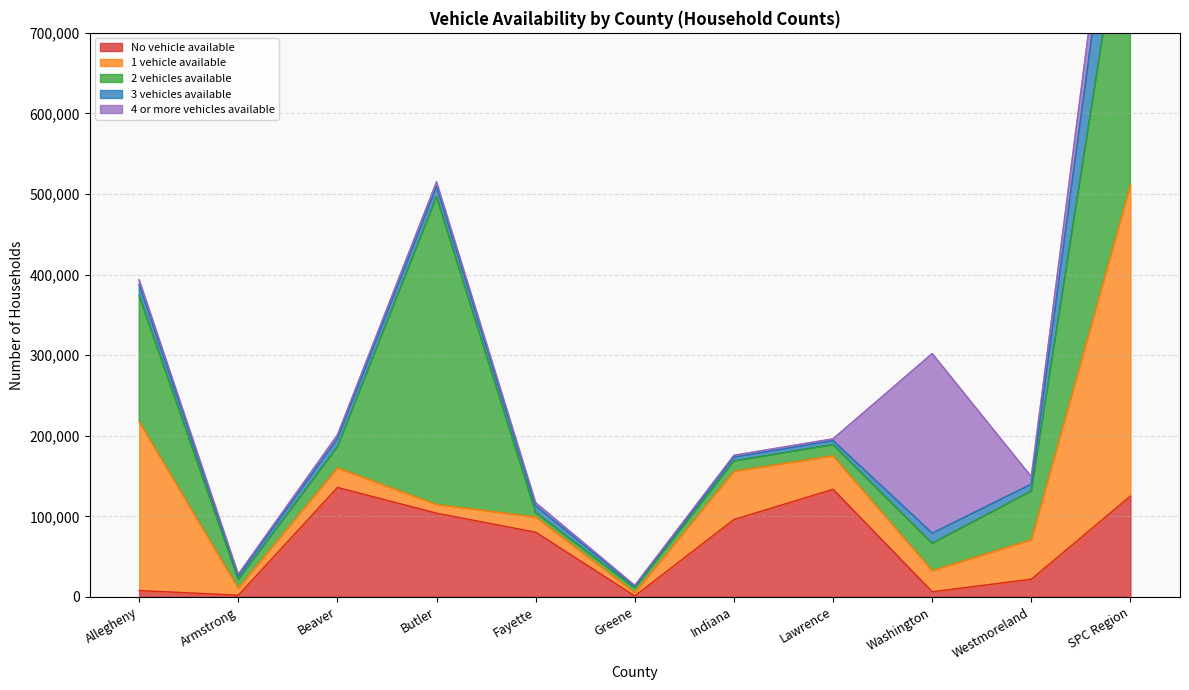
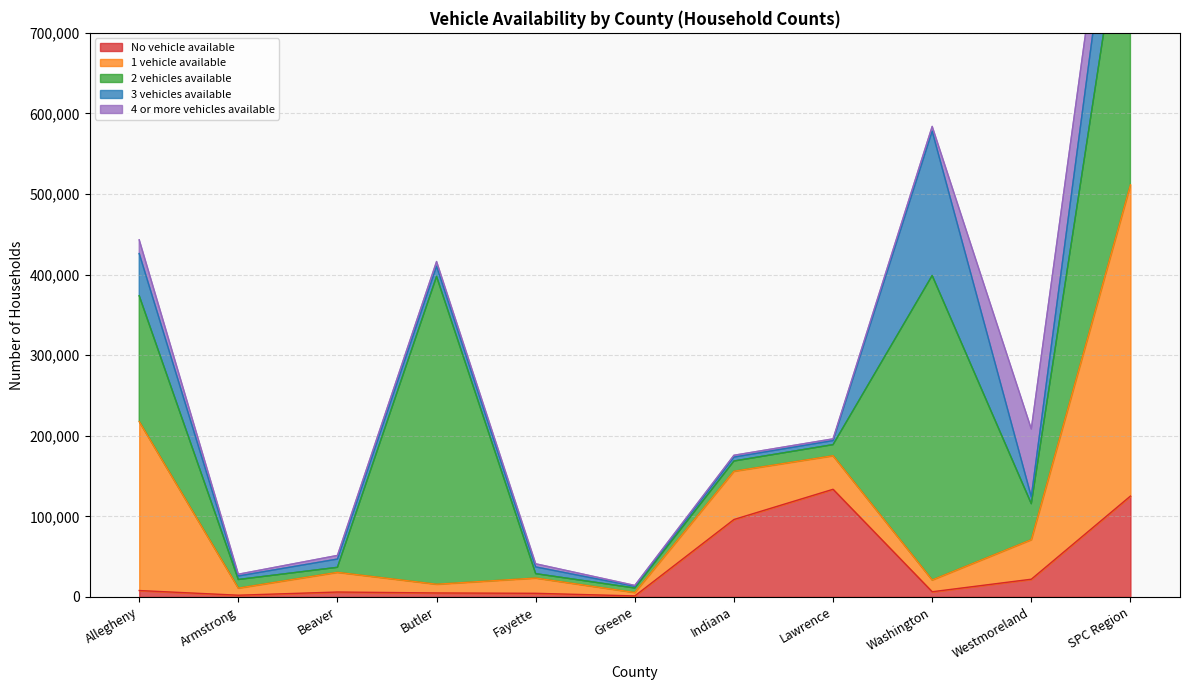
  {
    "No vehicle available": {
      "Allegheny": "10,000",
      "Armstrong": "0",
-     "Beaver": "140,000",
-     "Butler": "100,000",
-     "Fayette": "80,000",
+     "Beaver": "10,000",
+     "Butler": "0",
+     "Fayette": "0",
      "Greene": "0",
      "Indiana": "100,000",
      "Lawrence": "130,000",
      "Washington": "10,000",
      "Westmoreland": "20,000",
      "SPC Region": "130,000"
    },
    "1 vehicle available": {
      "Allegheny": "210,000",
      "Armstrong": "10,000",
      "Beaver": "20,000",
      "Butler": "10,000",
      "Fayette": "20,000",
      "Greene": "0",
      "Indiana": "60,000",
      "Lawrence": "40,000",
-     "Washington": "30,000",
+     "Washington": "10,000",
      "Westmoreland": "50,000",
      "SPC Region": "390,000"
    },
    "2 vehicles available": {
      "Allegheny": "160,000",
      "Armstrong": "10,000",
-     "Beaver": "30,000",
+     "Beaver": "10,000",
      "Butler": "380,000",
      "Fayette": "10,000",
      "Indiana": "10,000",
      "Lawrence": "10,000",
-     "Washington": "30,000",
-     "Westmoreland": "60,000"
+     "Washington": "380,000",
+     "Westmoreland": "40,000"
    },
    "3 vehicles available": {
-     "Allegheny": "10,000",
+     "Allegheny": "50,000",
      "Beaver": "10,000",
      "Butler": "10,000",
      "Fayette": "10,000",
-     "Washington": "10,000",
+     "Washington": "180,000",
      "Westmoreland": "10,000"
    },
    "4 or more vehicles available": {
-     "Allegheny": "10,000",
+     "Allegheny": "20,000",
      "Beaver": "0",
      "Butler": "10,000",
      "Fayette": "0",
-     "Washington": "220,000",
-     "Westmoreland": "10,000"
+     "Washington": "10,000",
+     "Westmoreland": "80,000"
    }
  }
